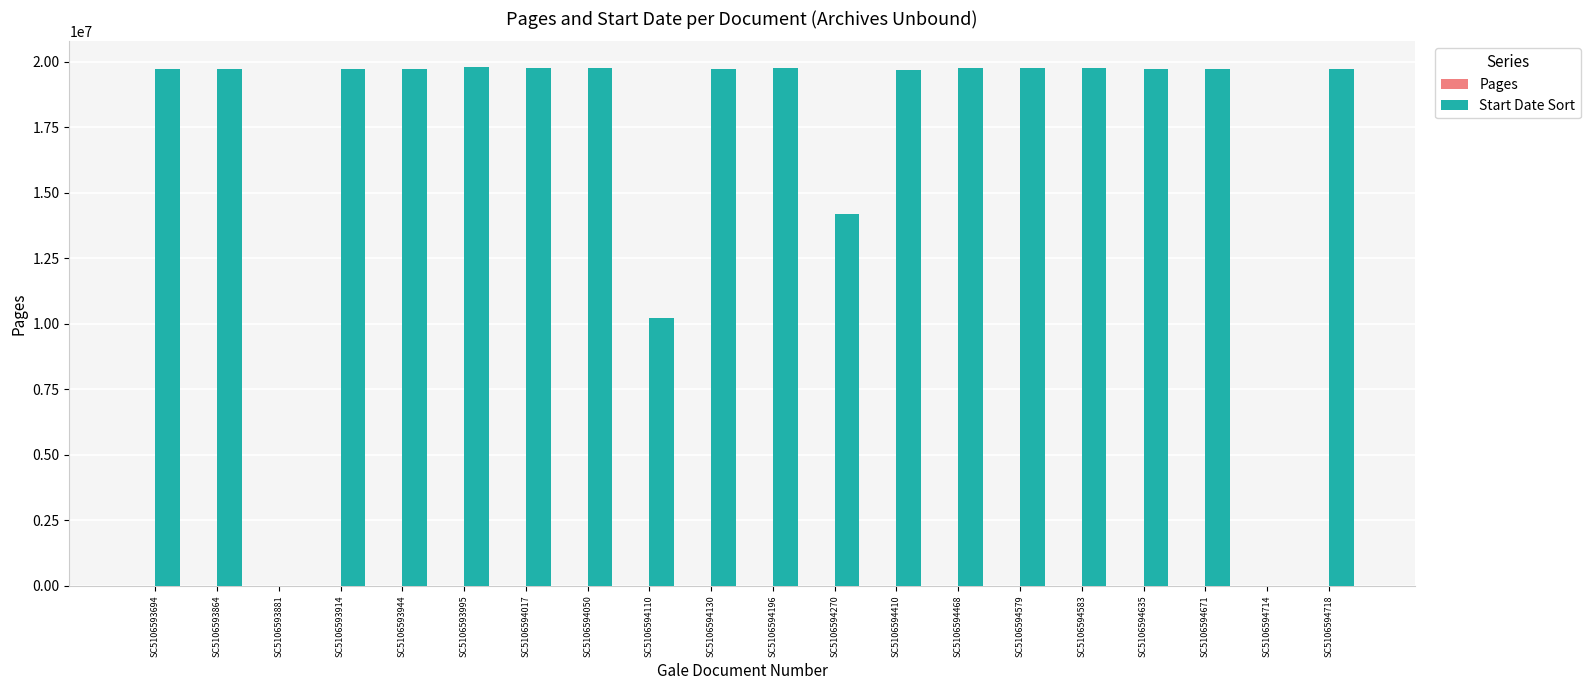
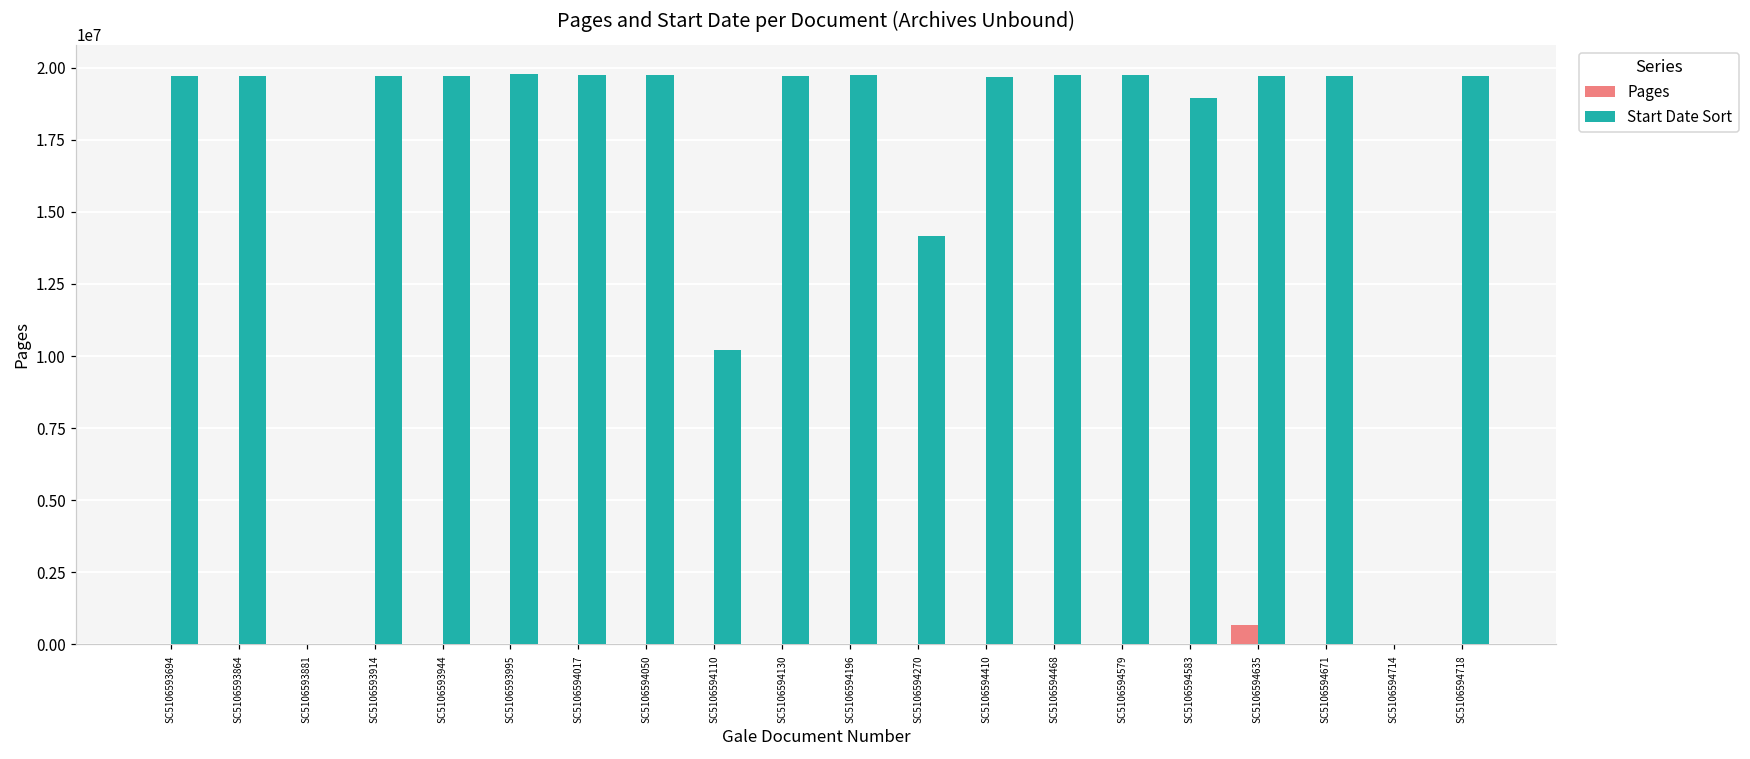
  {
    "Pages": {
-     "SC5106594635": 0
+     "SC5106594635": 700000
    },
    "Start Date Sort": {
      "SC5106593694": 19700000,
      "SC5106593864": 19700000,
      "SC5106593881": 0,
      "SC5106593914": 19700000,
      "SC5106593944": 19700000,
      "SC5106593995": 19800000,
      "SC5106594017": 19700000,
      "SC5106594050": 19700000,
      "SC5106594110": 10200000,
      "SC5106594130": 19700000,
      "SC5106594196": 19700000,
      "SC5106594270": 14200000,
      "SC5106594410": 19700000,
      "SC5106594468": 19800000,
      "SC5106594579": 19800000,
-     "SC5106594583": 19800000,
+     "SC5106594583": 19000000,
      "SC5106594635": 19700000,
      "SC5106594671": 19700000,
      "SC5106594714": 0,
      "SC5106594718": 19700000
    }
  }
